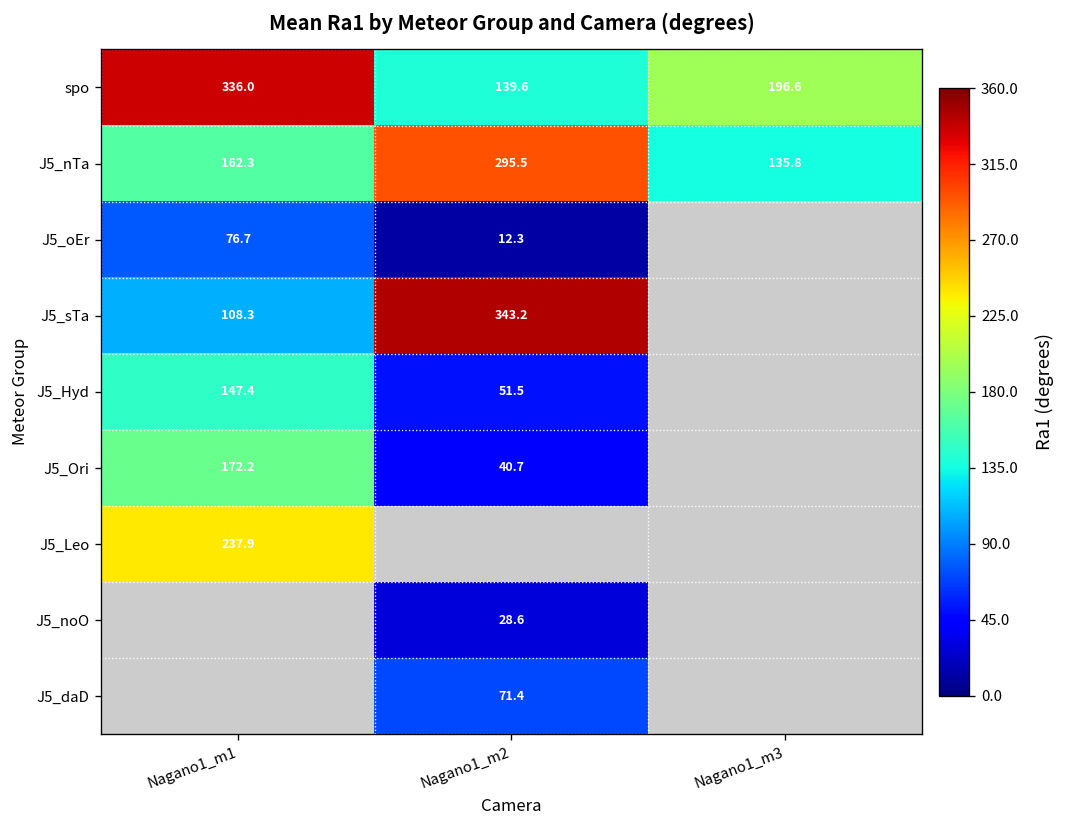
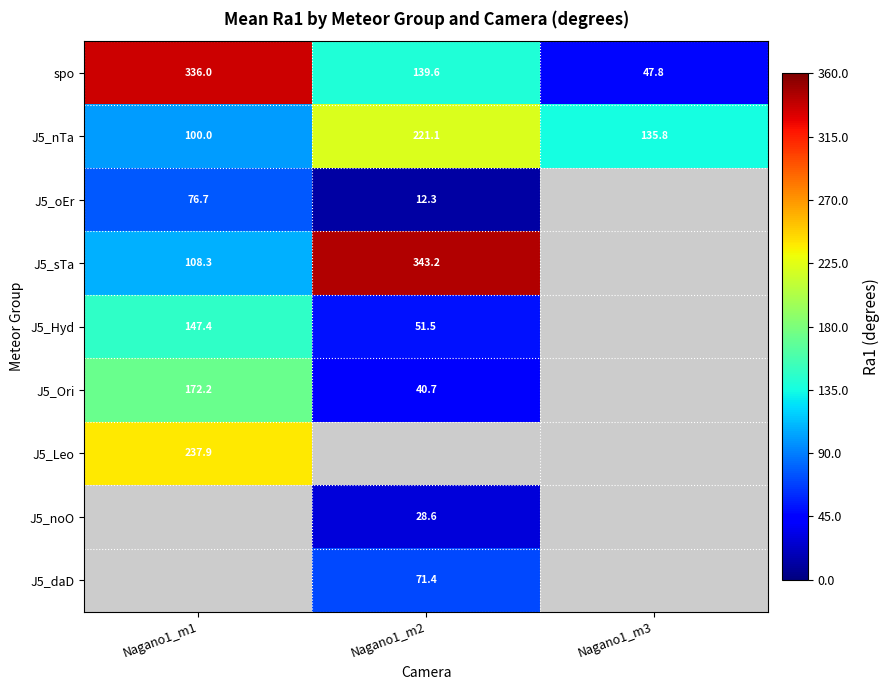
  {
    "spo": {
      "Nagano1_m1": 336.0,
      "Nagano1_m2": 139.6,
-     "Nagano1_m3": 196.6
+     "Nagano1_m3": 47.8
    },
    "J5_nTa": {
-     "Nagano1_m1": 162.3,
-     "Nagano1_m2": 295.5,
+     "Nagano1_m1": 100.0,
+     "Nagano1_m2": 221.1,
      "Nagano1_m3": 135.8
    },
    "J5_oEr": {
      "Nagano1_m1": 76.7,
      "Nagano1_m2": 12.3
    },
    "J5_sTa": {
      "Nagano1_m1": 108.3,
      "Nagano1_m2": 343.2
    },
    "J5_Hyd": {
      "Nagano1_m1": 147.4,
      "Nagano1_m2": 51.5
    },
    "J5_Ori": {
      "Nagano1_m1": 172.2,
      "Nagano1_m2": 40.7
    },
    "J5_Leo": {
      "Nagano1_m1": 237.9
    },
    "J5_noO": {
      "Nagano1_m2": 28.6
    },
    "J5_daD": {
      "Nagano1_m2": 71.4
    }
  }
